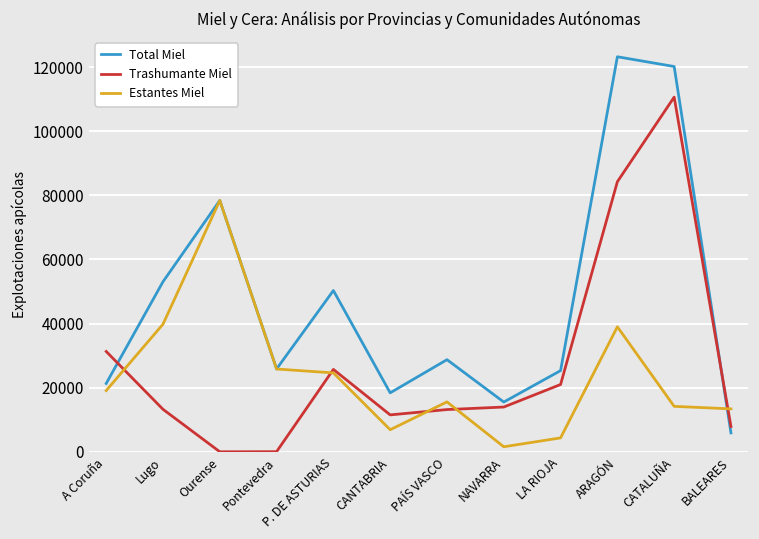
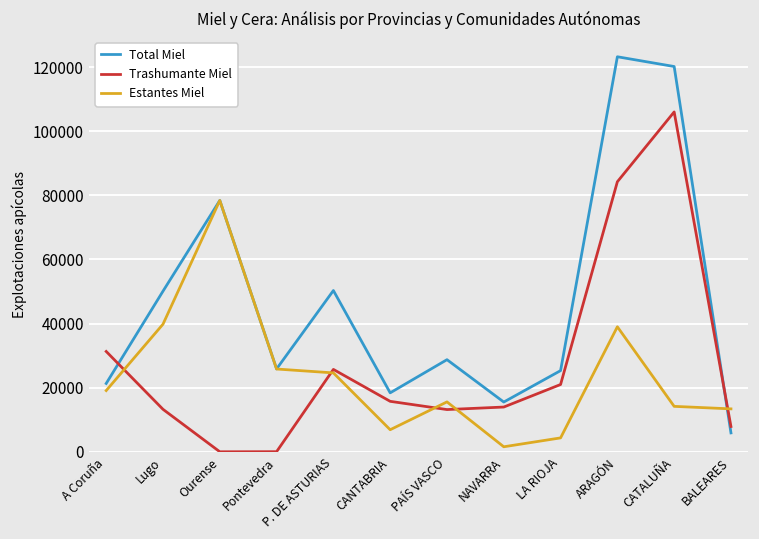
  {
    "Total Miel": {
      "A Coruña": 21000,
-     "Lugo": 53000,
+     "Lugo": 50000,
      "P. DE ASTURIAS": 50000,
      "CANTABRIA": 18000,
      "PAÍS VASCO": 29000,
      "NAVARRA": 16000,
      "LA RIOJA": 25000,
      "ARAGÓN": 123000,
      "CATALUÑA": 120000,
      "BALEARES": 6000
    },
    "Trashumante Miel": {
      "A Coruña": 31000,
      "Lugo": 13000,
      "Ourense": 0,
      "Pontevedra": 0,
      "P. DE ASTURIAS": 26000,
-     "CANTABRIA": 12000,
+     "CANTABRIA": 16000,
      "PAÍS VASCO": 13000,
      "NAVARRA": 14000,
      "LA RIOJA": 21000,
      "ARAGÓN": 84000,
-     "CATALUÑA": 111000,
+     "CATALUÑA": 106000,
      "BALEARES": 8000
    },
    "Estantes Miel": {
      "A Coruña": 19000,
      "Lugo": 40000,
      "P. DE ASTURIAS": 25000,
      "CANTABRIA": 7000,
      "PAÍS VASCO": 16000,
      "NAVARRA": 2000,
      "LA RIOJA": 4000,
      "ARAGÓN": 39000,
      "CATALUÑA": 14000,
      "BALEARES": 13000
    }
  }
